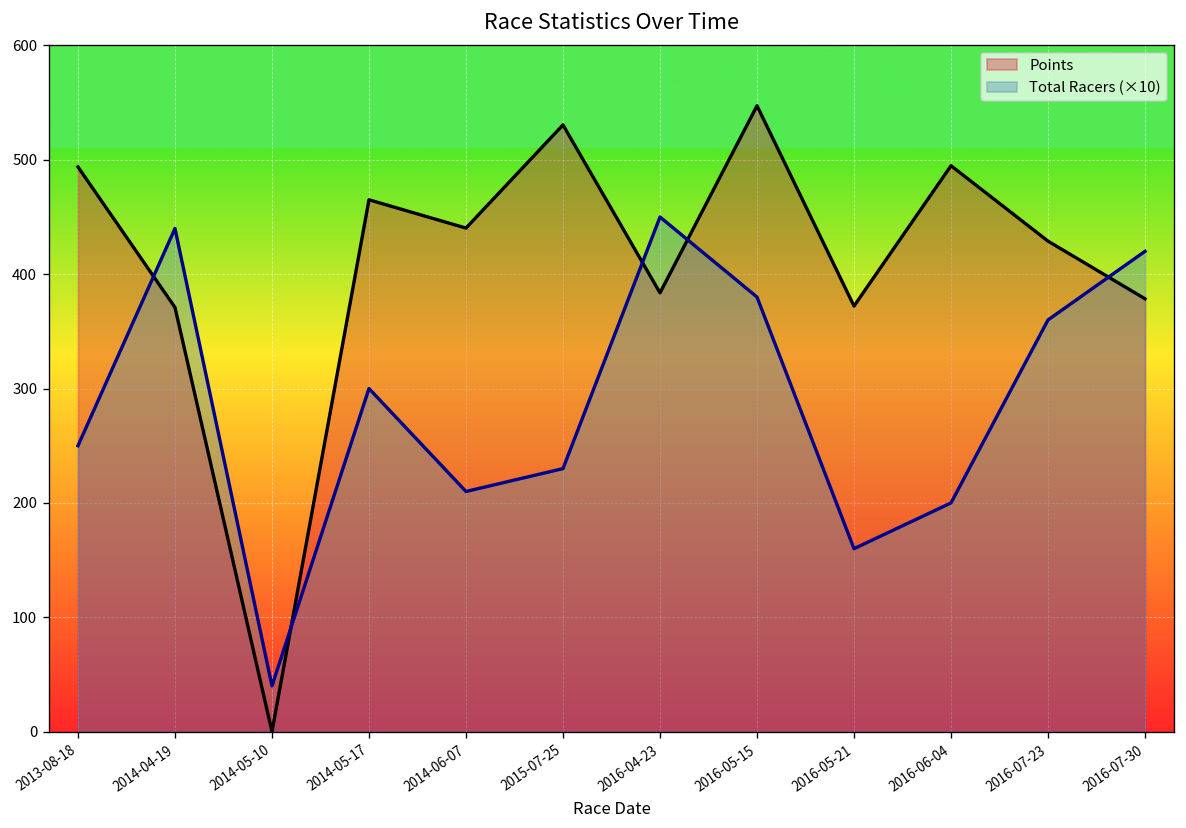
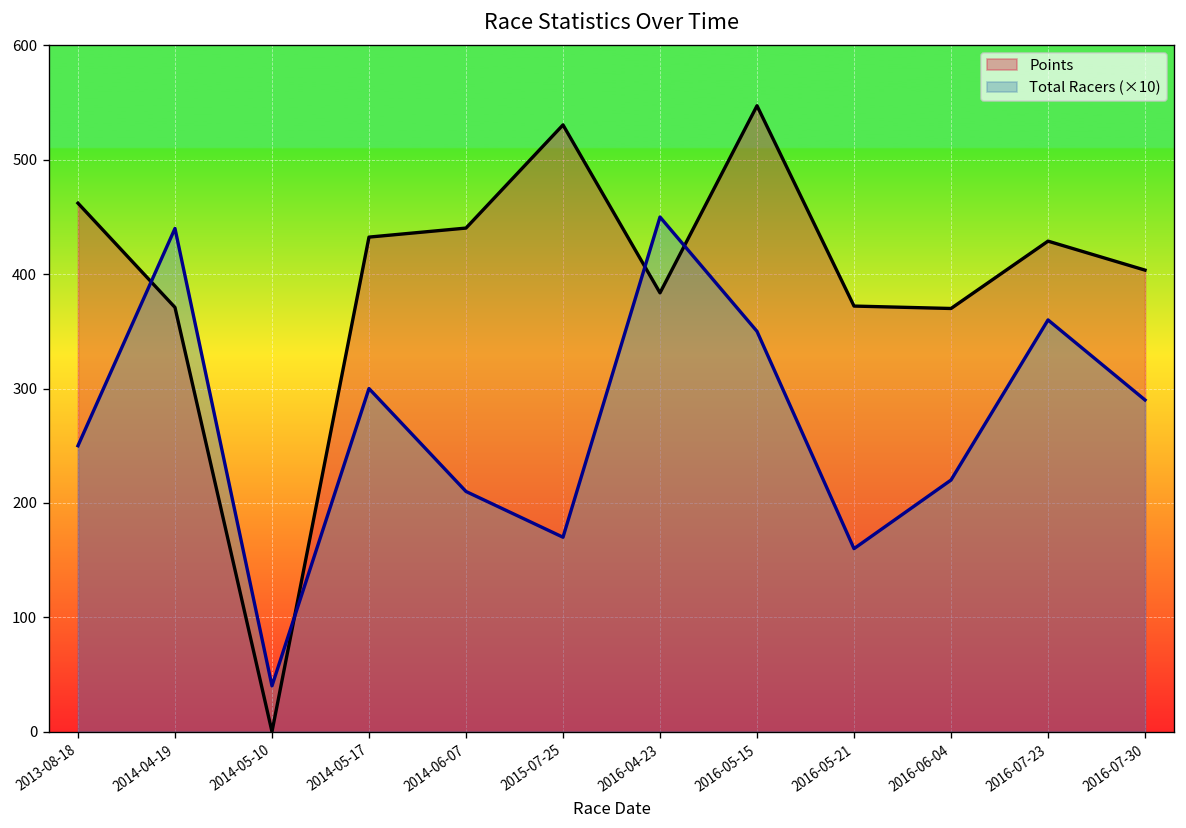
  {
    "Points": {
-     "2013-08-18": 490,
+     "2013-08-18": 460,
      "2014-04-19": 370,
      "2014-05-10": 0,
-     "2014-05-17": 470,
+     "2014-05-17": 430,
      "2014-06-07": 440,
      "2015-07-25": 530,
      "2016-04-23": 380,
      "2016-05-15": 550,
      "2016-05-21": 370,
-     "2016-06-04": 490,
+     "2016-06-04": 370,
      "2016-07-23": 430,
-     "2016-07-30": 380
+     "2016-07-30": 400
    },
    "Total Racers (×10)": {
      "2013-08-18": 250,
      "2014-04-19": 440,
      "2014-05-10": 40,
      "2014-05-17": 300,
      "2014-06-07": 210,
-     "2015-07-25": 230,
+     "2015-07-25": 170,
      "2016-04-23": 450,
-     "2016-05-15": 380,
+     "2016-05-15": 350,
      "2016-05-21": 160,
-     "2016-06-04": 200,
+     "2016-06-04": 220,
      "2016-07-23": 360,
-     "2016-07-30": 420
+     "2016-07-30": 290
    }
  }
